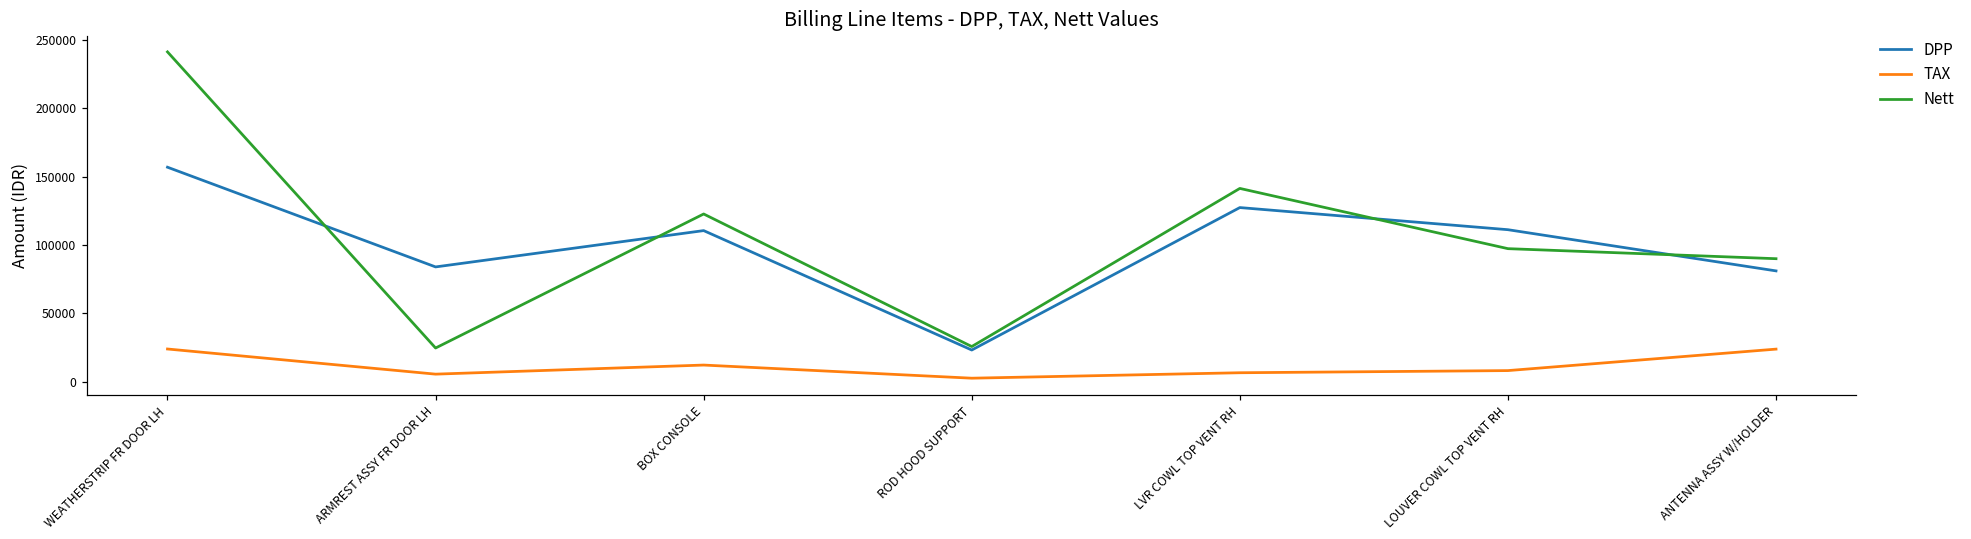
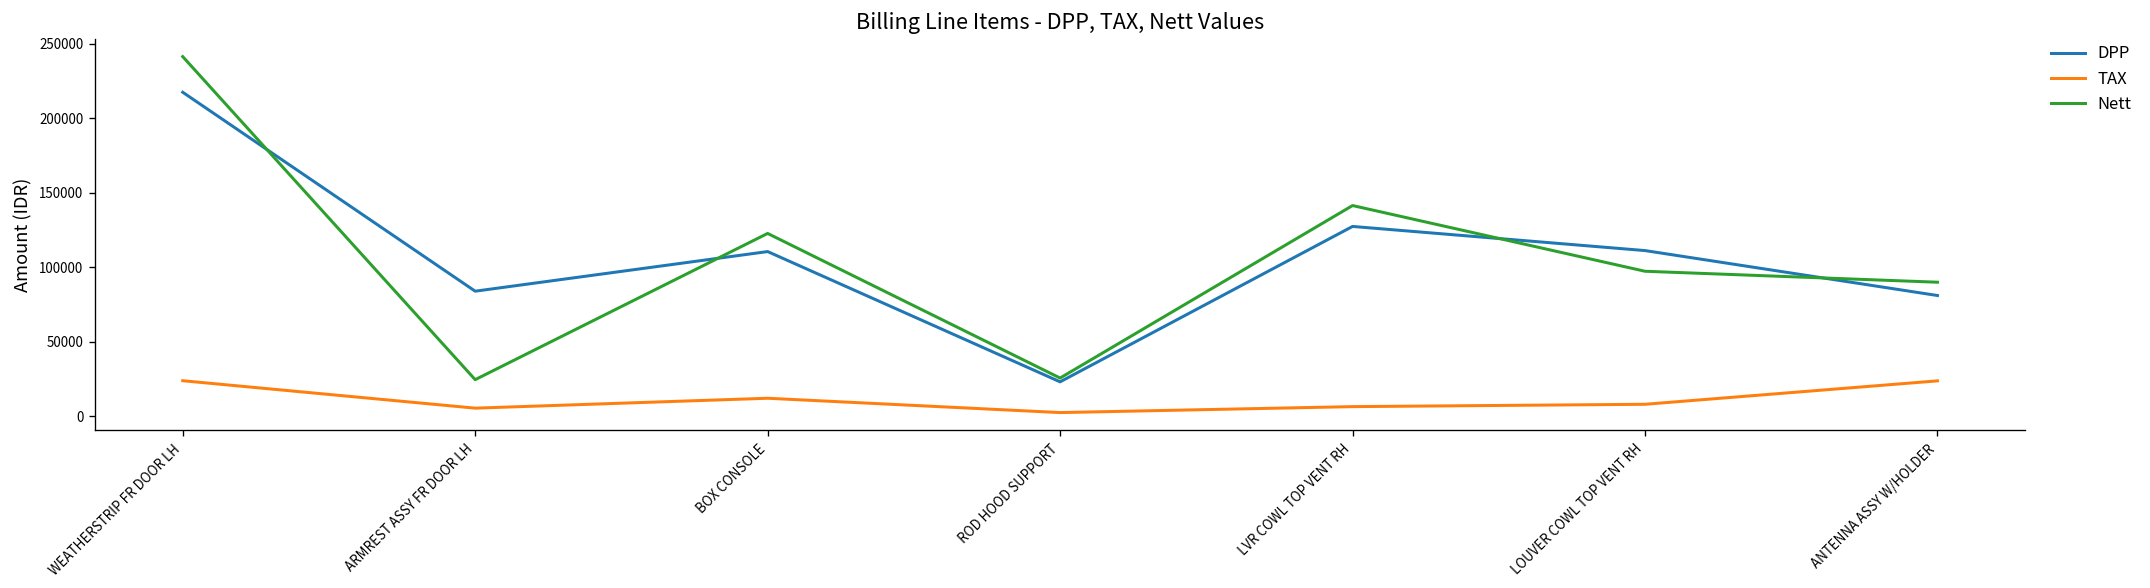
  {
    "DPP": {
-     "WEATHERSTRIP FR DOOR LH": 157000,
+     "WEATHERSTRIP FR DOOR LH": 217000,
      "ARMREST ASSY FR DOOR LH": 84000,
      "BOX CONSOLE": 111000,
      "ROD HOOD SUPPORT": 23000,
      "LVR COWL TOP VENT RH": 127000,
      "LOUVER COWL TOP VENT RH": 111000,
      "ANTENNA ASSY W/HOLDER": 81000
    },
    "TAX": {
      "WEATHERSTRIP FR DOOR LH": 24000,
      "ARMREST ASSY FR DOOR LH": 6000,
      "BOX CONSOLE": 12000,
      "ROD HOOD SUPPORT": 3000,
      "LVR COWL TOP VENT RH": 7000,
      "LOUVER COWL TOP VENT RH": 8000,
      "ANTENNA ASSY W/HOLDER": 24000
    },
    "Nett": {
      "WEATHERSTRIP FR DOOR LH": 241000,
      "ARMREST ASSY FR DOOR LH": 25000,
      "BOX CONSOLE": 123000,
      "ROD HOOD SUPPORT": 26000,
      "LVR COWL TOP VENT RH": 141000,
      "LOUVER COWL TOP VENT RH": 97000,
      "ANTENNA ASSY W/HOLDER": 90000
    }
  }
